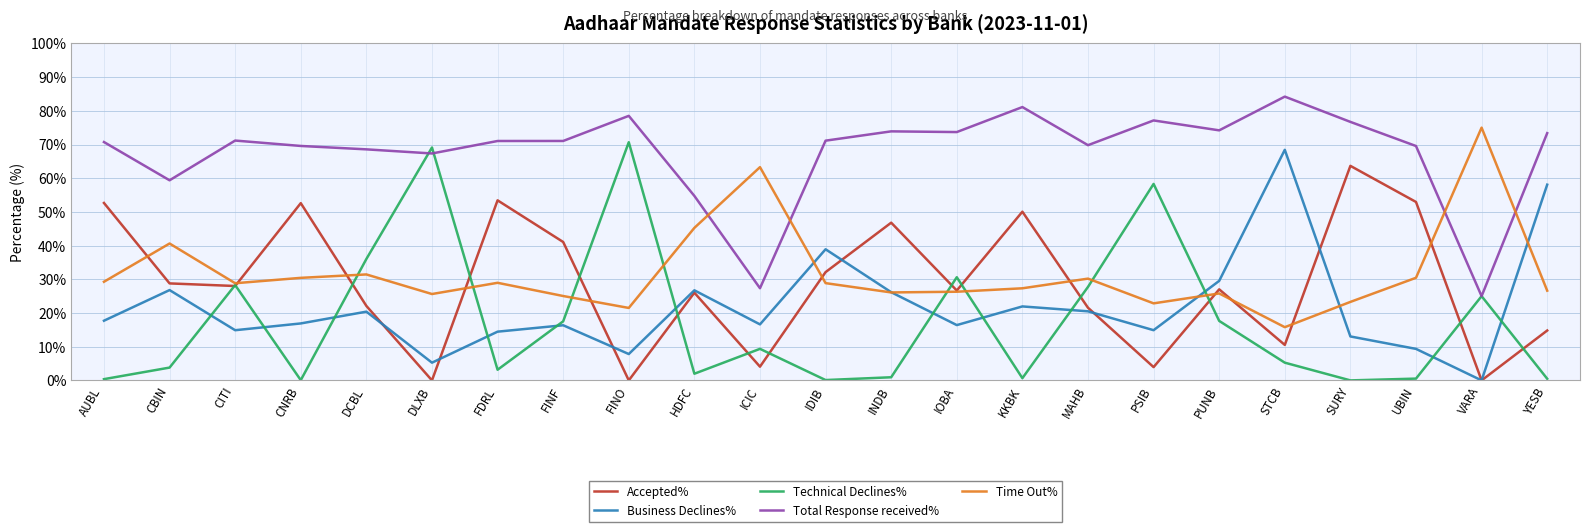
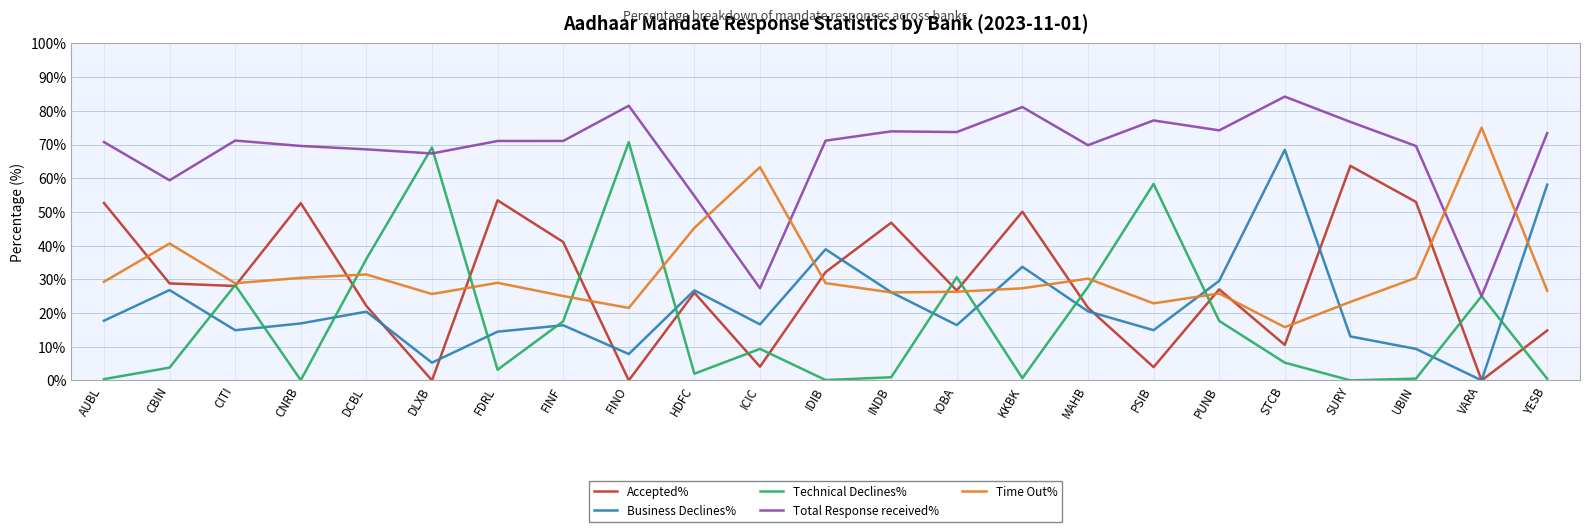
  {
    "Accepted%": {
      "AUBL": "53%",
      "CBIN": "29%",
      "CNRB": "53%",
      "DCBL": "22%",
      "DLXB": "0%",
      "FDRL": "53%",
      "FINF": "41%",
      "FINO": "0%",
      "ICIC": "4%",
      "IDIB": "32%",
      "INDB": "47%",
      "KKBK": "50%",
      "MAHB": "22%",
      "PSIB": "4%",
      "PUNB": "27%",
      "STCB": "11%",
      "SURY": "64%",
      "UBIN": "53%",
      "YESB": "15%"
    },
    "Business Declines%": {
      "AUBL": "18%",
      "CBIN": "27%",
      "CITI": "15%",
      "CNRB": "17%",
      "DCBL": "20%",
      "DLXB": "5%",
      "FDRL": "14%",
      "FINF": "16%",
      "FINO": "8%",
      "ICIC": "17%",
      "IDIB": "39%",
      "IOBA": "16%",
-     "KKBK": "22%",
+     "KKBK": "34%",
      "MAHB": "21%",
      "PSIB": "15%",
      "PUNB": "30%",
      "STCB": "68%",
      "SURY": "13%",
      "UBIN": "9%",
      "YESB": "58%"
    },
    "Technical Declines%": {
      "AUBL": "0%",
      "CBIN": "4%",
      "CNRB": "0%",
      "DCBL": "36%",
      "DLXB": "69%",
      "FDRL": "3%",
      "FINF": "18%",
      "FINO": "71%",
      "HDFC": "2%",
      "ICIC": "9%",
      "IDIB": "0%",
      "INDB": "1%",
      "IOBA": "31%",
      "KKBK": "1%",
      "MAHB": "28%",
      "PSIB": "58%",
      "PUNB": "18%",
      "STCB": "5%",
      "SURY": "0%",
      "UBIN": "1%",
      "YESB": "0%"
    },
    "Total Response received%": {
      "AUBL": "71%",
      "CBIN": "59%",
      "CITI": "71%",
      "CNRB": "70%",
      "DCBL": "69%",
      "DLXB": "67%",
      "FDRL": "71%",
      "FINF": "71%",
-     "FINO": "79%",
+     "FINO": "82%",
      "HDFC": "55%",
      "ICIC": "27%",
      "IDIB": "71%",
      "INDB": "74%",
      "IOBA": "74%",
      "KKBK": "81%",
      "MAHB": "70%",
      "PSIB": "77%",
      "PUNB": "74%",
      "STCB": "84%",
      "SURY": "77%",
      "UBIN": "70%",
      "YESB": "73%"
    },
    "Time Out%": {
      "AUBL": "29%",
      "CBIN": "41%",
      "CNRB": "30%",
      "DCBL": "31%",
      "DLXB": "26%",
      "FDRL": "29%",
      "FINF": "25%",
      "FINO": "22%",
      "HDFC": "45%",
      "ICIC": "63%",
      "IDIB": "29%",
      "KKBK": "27%",
      "MAHB": "30%",
      "PSIB": "23%",
      "PUNB": "26%",
      "STCB": "16%",
      "SURY": "23%",
      "UBIN": "30%",
      "VARA": "75%",
      "YESB": "27%"
    }
  }
